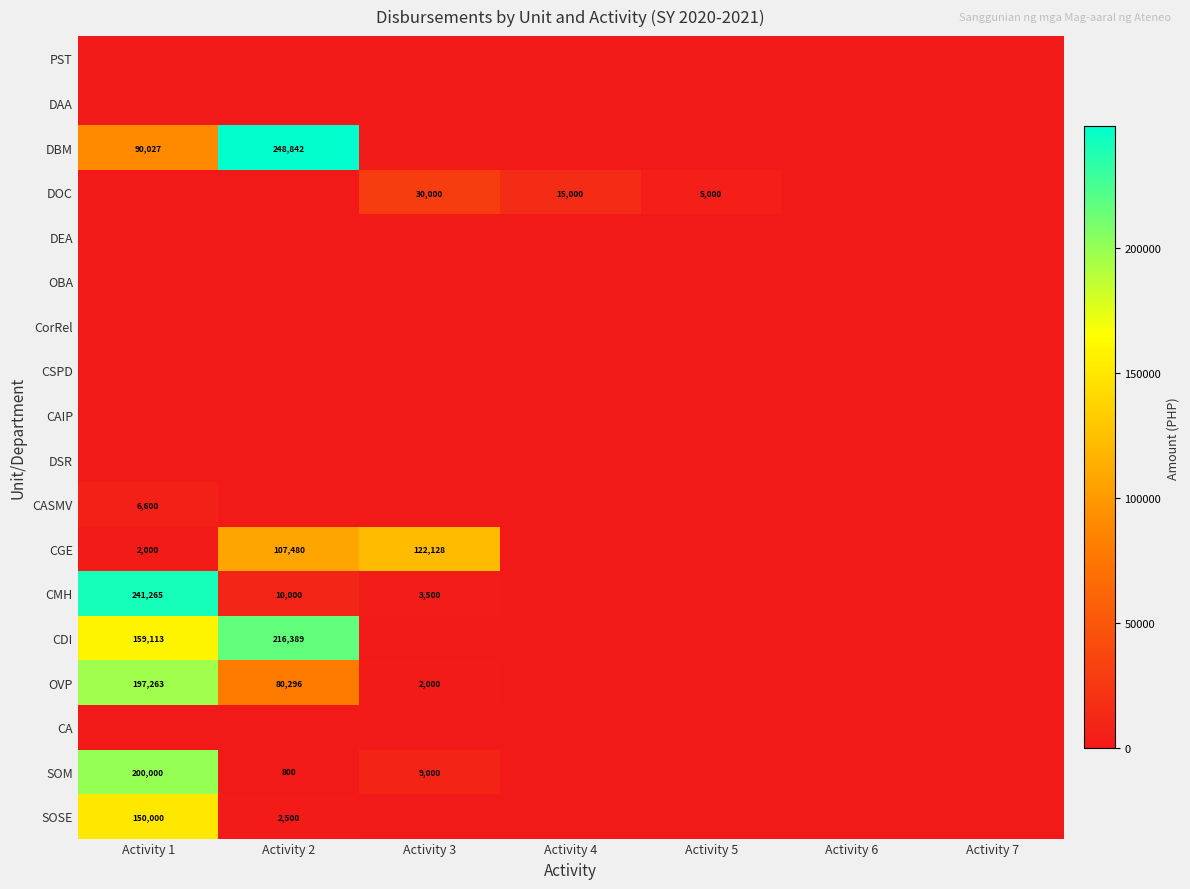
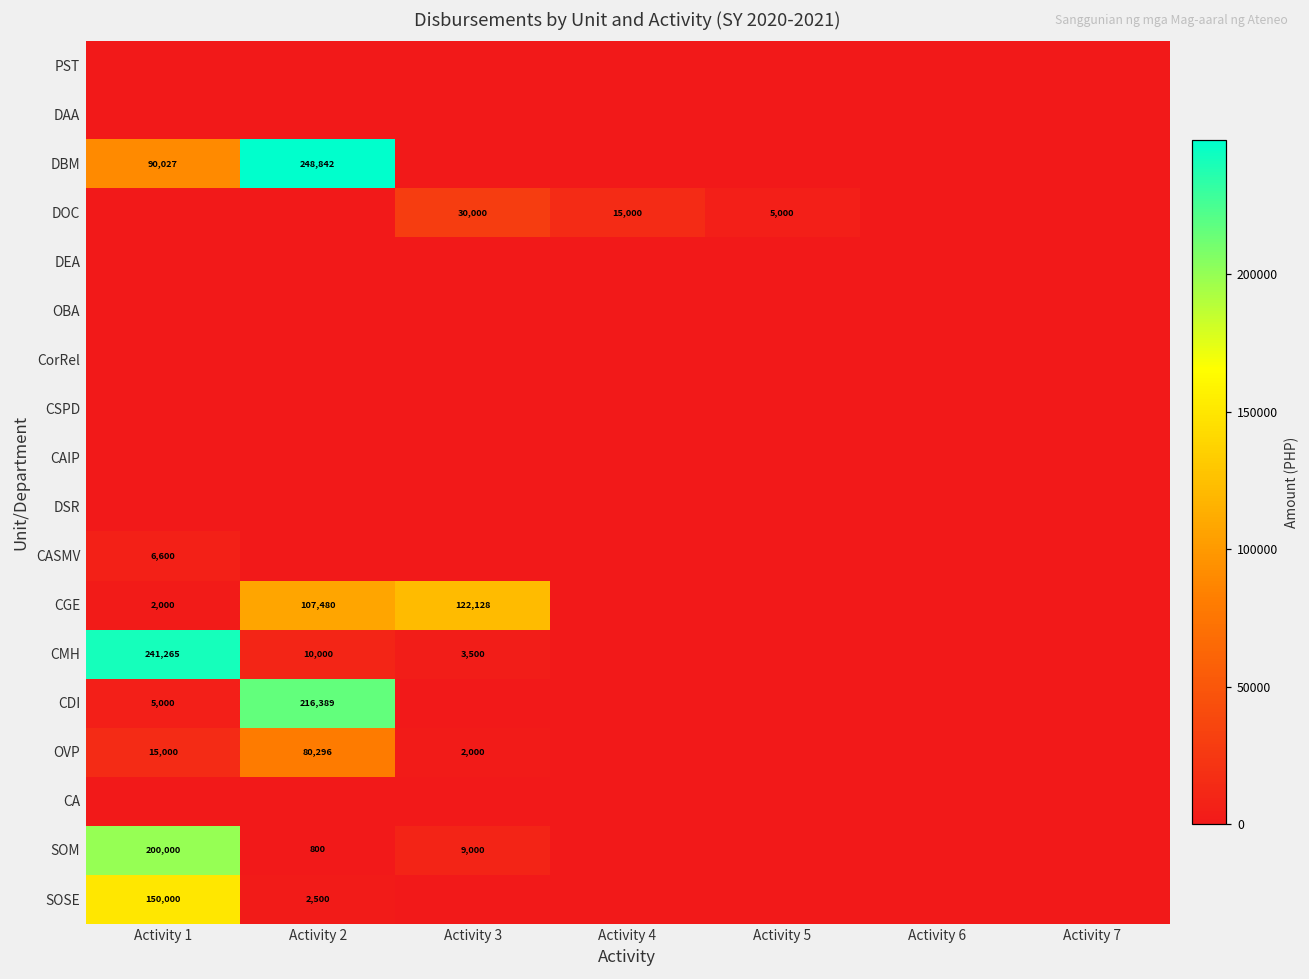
  {
    "DBM": {
      "Activity 1": "90,027",
      "Activity 2": "248,842"
    },
    "DOC": {
      "Activity 3": "30,000",
      "Activity 4": "15,000",
      "Activity 5": "5,000"
    },
    "CASMV": {
      "Activity 1": "6,600"
    },
    "CGE": {
      "Activity 1": "2,000",
      "Activity 2": "107,480",
      "Activity 3": "122,128"
    },
    "CMH": {
      "Activity 1": "241,265",
      "Activity 2": "10,000",
      "Activity 3": "3,500"
    },
    "CDI": {
-     "Activity 1": "159,113",
+     "Activity 1": "5,000",
      "Activity 2": "216,389"
    },
    "OVP": {
-     "Activity 1": "197,263",
+     "Activity 1": "15,000",
      "Activity 2": "80,296",
      "Activity 3": "2,000"
    },
    "SOM": {
      "Activity 1": "200,000",
      "Activity 2": "800",
      "Activity 3": "9,000"
    },
    "SOSE": {
      "Activity 1": "150,000",
      "Activity 2": "2,500"
    }
  }
